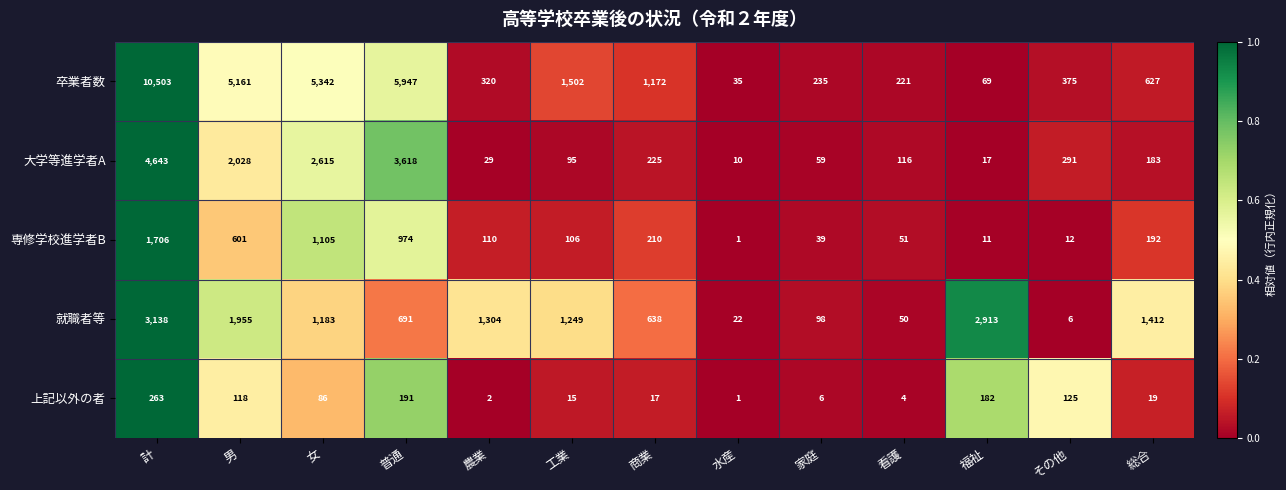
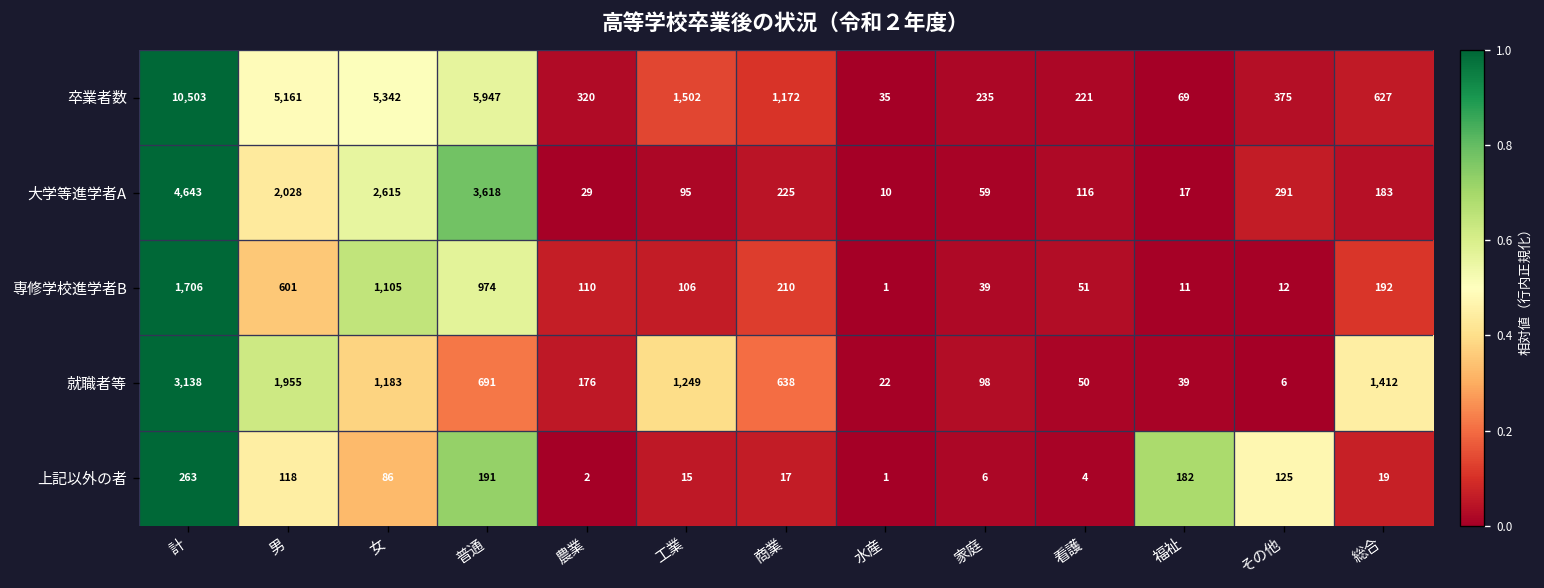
  {
    "卒業者数": {
      "計": "10,503",
      "男": "5,161",
      "女": "5,342",
      "普通": "5,947",
      "農業": "320",
      "工業": "1,502",
      "商業": "1,172",
      "水産": "35",
      "家庭": "235",
      "看護": "221",
      "福祉": "69",
      "その他": "375",
      "総合": "627"
    },
    "大学等進学者A": {
      "計": "4,643",
      "男": "2,028",
      "女": "2,615",
      "普通": "3,618",
      "農業": "29",
      "工業": "95",
      "商業": "225",
      "水産": "10",
      "家庭": "59",
      "看護": "116",
      "福祉": "17",
      "その他": "291",
      "総合": "183"
    },
    "専修学校進学者B": {
      "計": "1,706",
      "男": "601",
      "女": "1,105",
      "普通": "974",
      "農業": "110",
      "工業": "106",
      "商業": "210",
      "水産": "1",
      "家庭": "39",
      "看護": "51",
      "福祉": "11",
      "その他": "12",
      "総合": "192"
    },
    "就職者等": {
      "計": "3,138",
      "男": "1,955",
      "女": "1,183",
      "普通": "691",
-     "農業": "1,304",
+     "農業": "176",
      "工業": "1,249",
      "商業": "638",
      "水産": "22",
      "家庭": "98",
      "看護": "50",
-     "福祉": "2,913",
+     "福祉": "39",
      "その他": "6",
      "総合": "1,412"
    },
    "上記以外の者": {
      "計": "263",
      "男": "118",
      "女": "86",
      "普通": "191",
      "農業": "2",
      "工業": "15",
      "商業": "17",
      "水産": "1",
      "家庭": "6",
      "看護": "4",
      "福祉": "182",
      "その他": "125",
      "総合": "19"
    }
  }
